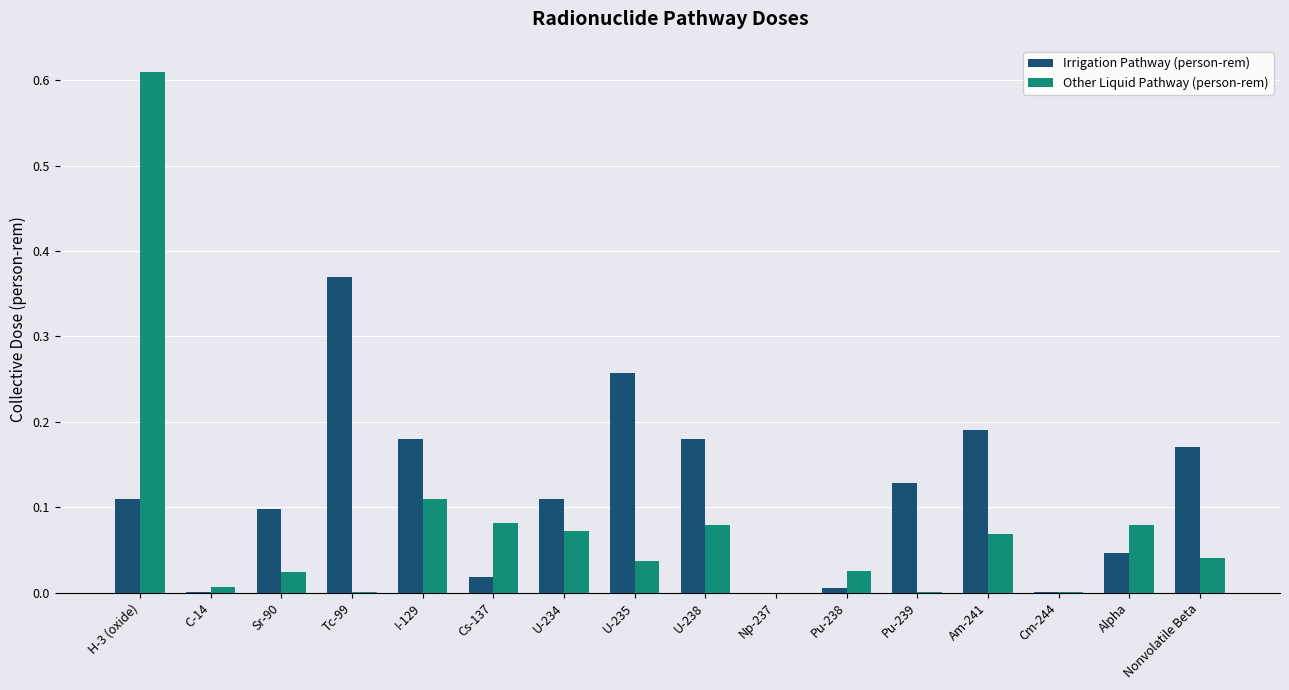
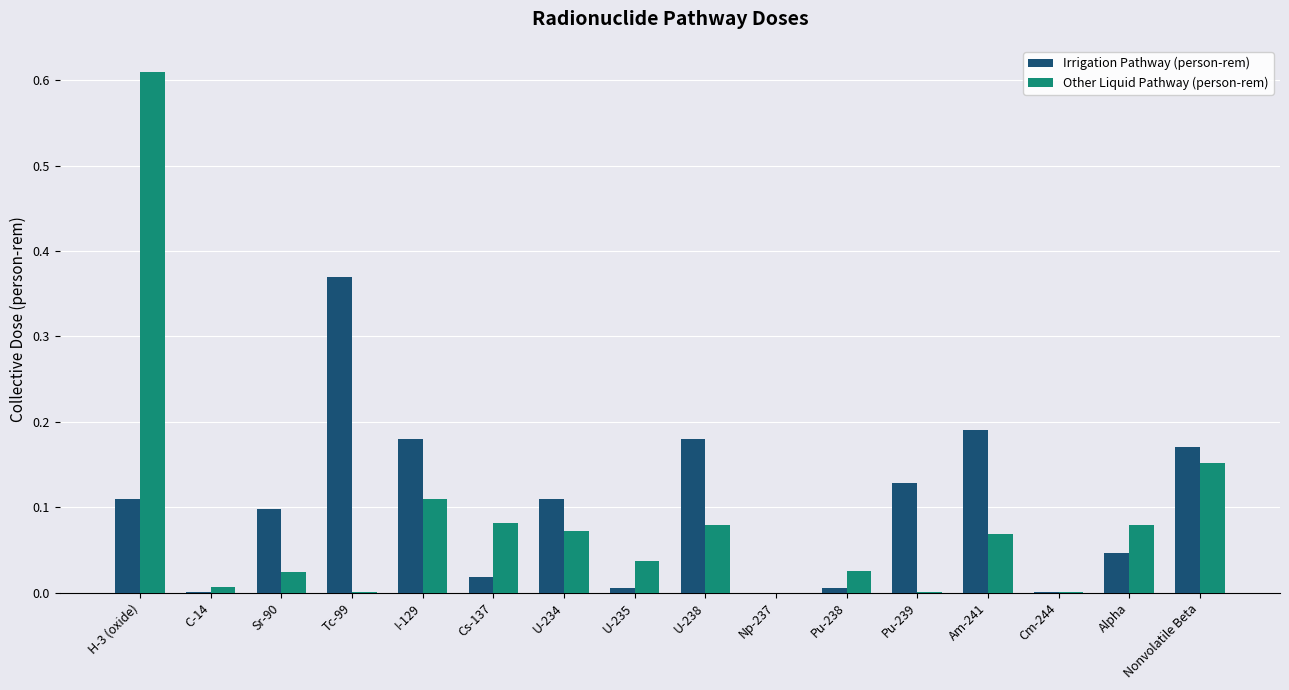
  {
    "Irrigation Pathway (person-rem)": {
      "H-3 (oxide)": 0.11,
      "Sr-90": 0.10,
      "Tc-99": 0.37,
      "I-129": 0.18,
      "Cs-137": 0.02,
      "U-234": 0.11,
-     "U-235": 0.26,
+     "U-235": 0.01,
      "U-238": 0.18,
      "Pu-238": 0.01,
      "Pu-239": 0.13,
      "Am-241": 0.19,
      "Alpha": 0.05,
      "Nonvolatile Beta": 0.17
    },
    "Other Liquid Pathway (person-rem)": {
      "H-3 (oxide)": 0.61,
      "C-14": 0.01,
      "Sr-90": 0.02,
      "I-129": 0.11,
      "Cs-137": 0.08,
      "U-234": 0.07,
      "U-235": 0.04,
      "U-238": 0.08,
      "Pu-238": 0.03,
      "Am-241": 0.07,
      "Alpha": 0.08,
-     "Nonvolatile Beta": 0.04
+     "Nonvolatile Beta": 0.15
    }
  }
